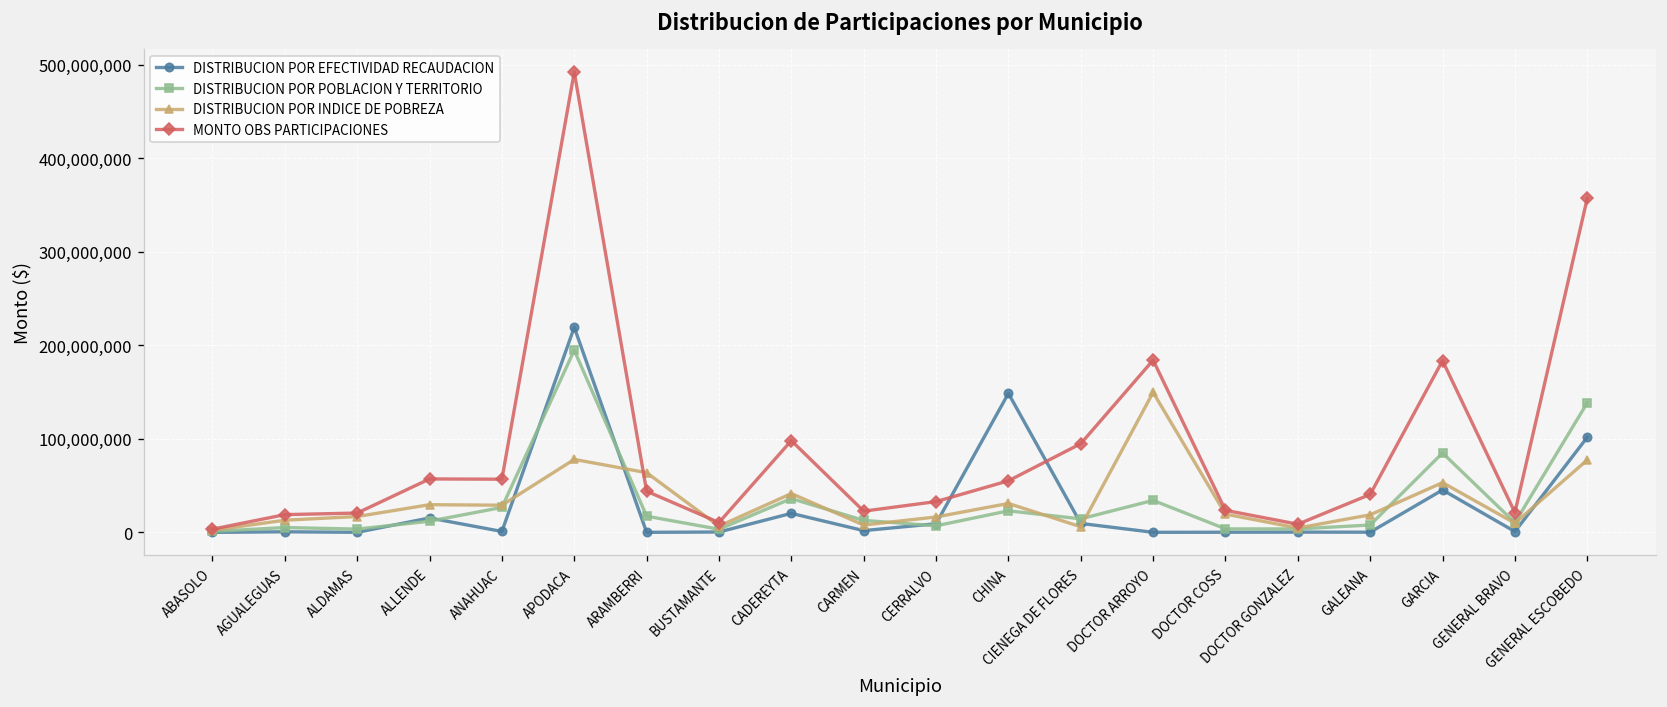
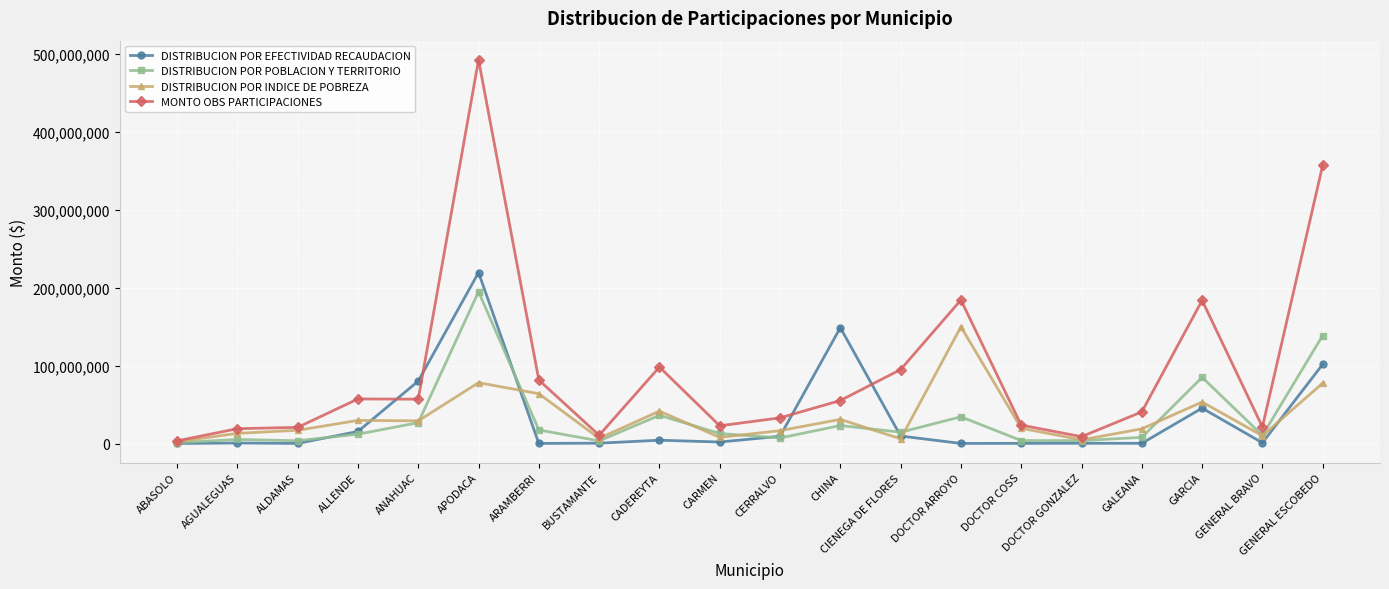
  {
    "DISTRIBUCION POR EFECTIVIDAD RECAUDACION": {
      "AGUALEGUAS": "0",
      "ALDAMAS": "0",
      "ALLENDE": "20,000,000",
-     "ANAHUAC": "0",
+     "ANAHUAC": "80,000,000",
      "APODACA": "220,000,000",
      "ARAMBERRI": "0",
-     "CADEREYTA": "20,000,000",
+     "CADEREYTA": "0",
      "CARMEN": "0",
      "CHINA": "150,000,000",
      "CIENEGA DE FLORES": "10,000,000",
      "DOCTOR ARROYO": "0",
      "DOCTOR COSS": "0",
      "DOCTOR GONZALEZ": "0",
      "GALEANA": "0",
      "GARCIA": "50,000,000",
      "GENERAL BRAVO": "0",
      "GENERAL ESCOBEDO": "100,000,000"
    },
    "DISTRIBUCION POR POBLACION Y TERRITORIO": {
      "AGUALEGUAS": "10,000,000",
      "ALDAMAS": "0",
      "ALLENDE": "10,000,000",
      "APODACA": "190,000,000",
      "ARAMBERRI": "20,000,000",
      "CADEREYTA": "40,000,000",
      "CARMEN": "10,000,000",
      "CHINA": "20,000,000",
      "CIENEGA DE FLORES": "10,000,000",
      "DOCTOR ARROYO": "30,000,000",
      "DOCTOR COSS": "0",
      "GALEANA": "10,000,000",
      "GARCIA": "80,000,000",
      "GENERAL ESCOBEDO": "140,000,000"
    },
    "DISTRIBUCION POR INDICE DE POBREZA": {
      "AGUALEGUAS": "10,000,000",
      "ALDAMAS": "20,000,000",
      "ALLENDE": "30,000,000",
      "APODACA": "80,000,000",
      "ARAMBERRI": "60,000,000",
      "BUSTAMANTE": "10,000,000",
      "CADEREYTA": "40,000,000",
      "CARMEN": "10,000,000",
      "CERRALVO": "20,000,000",
      "CHINA": "30,000,000",
      "CIENEGA DE FLORES": "10,000,000",
      "DOCTOR ARROYO": "150,000,000",
      "DOCTOR COSS": "20,000,000",
      "GALEANA": "20,000,000",
      "GARCIA": "50,000,000",
      "GENERAL ESCOBEDO": "80,000,000"
    },
    "MONTO OBS PARTICIPACIONES": {
      "AGUALEGUAS": "20,000,000",
      "ALDAMAS": "20,000,000",
      "ALLENDE": "60,000,000",
      "ANAHUAC": "60,000,000",
      "APODACA": "490,000,000",
-     "ARAMBERRI": "40,000,000",
+     "ARAMBERRI": "80,000,000",
      "BUSTAMANTE": "10,000,000",
      "CADEREYTA": "100,000,000",
      "CARMEN": "20,000,000",
      "CERRALVO": "30,000,000",
      "CHINA": "60,000,000",
      "CIENEGA DE FLORES": "90,000,000",
      "DOCTOR ARROYO": "180,000,000",
      "DOCTOR COSS": "20,000,000",
      "DOCTOR GONZALEZ": "10,000,000",
      "GALEANA": "40,000,000",
      "GARCIA": "180,000,000",
      "GENERAL BRAVO": "20,000,000",
      "GENERAL ESCOBEDO": "360,000,000"
    }
  }
